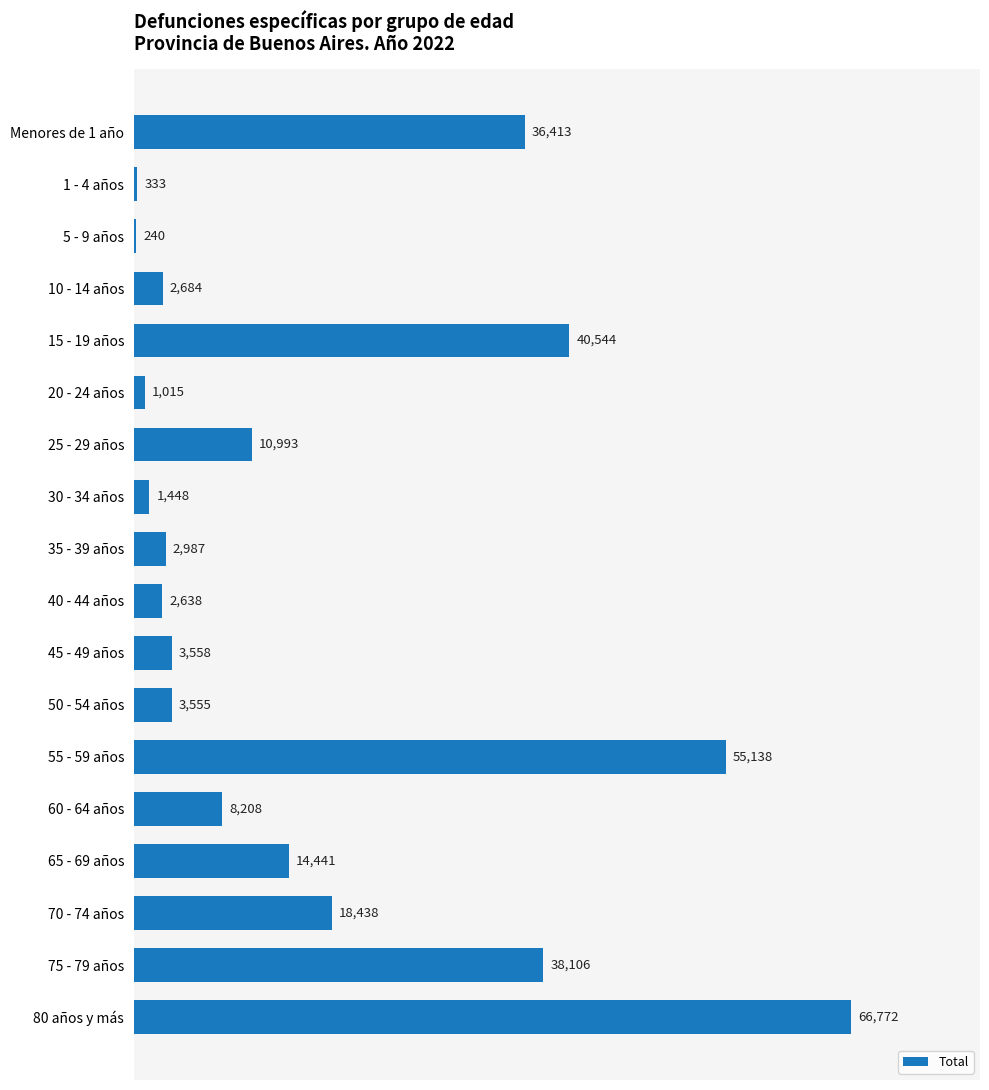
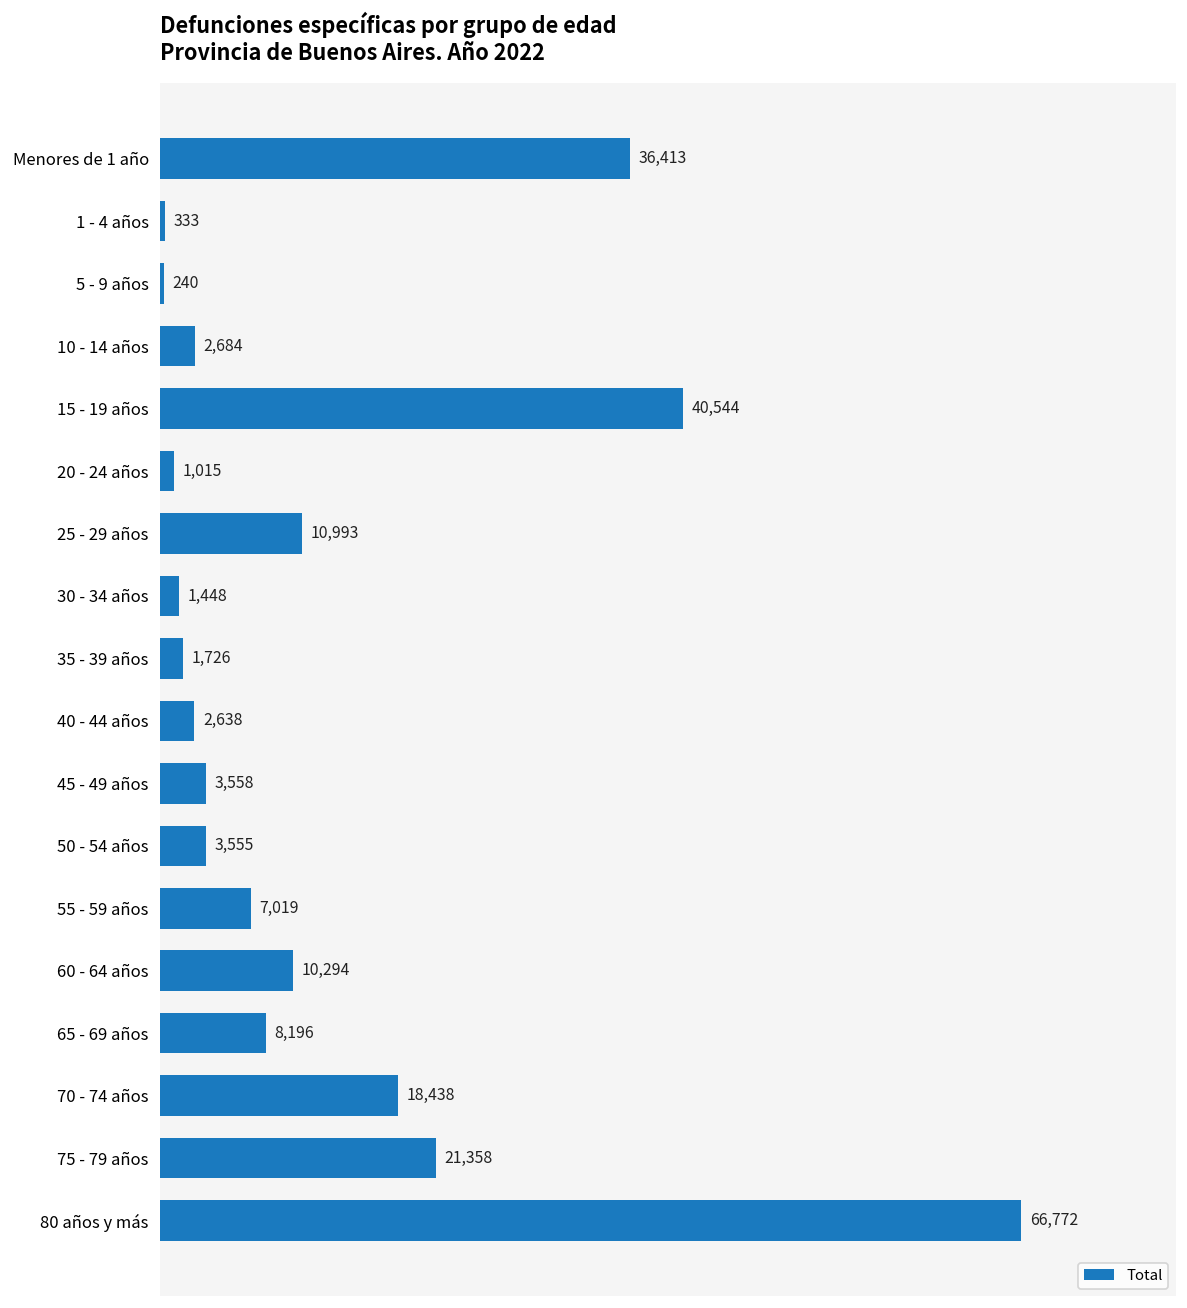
  {
    "Menores de 1 año": "36,413",
    "1 - 4 años": "333",
    "5 - 9 años": "240",
    "10 - 14 años": "2,684",
    "15 - 19 años": "40,544",
    "20 - 24 años": "1,015",
    "25 - 29 años": "10,993",
    "30 - 34 años": "1,448",
-   "35 - 39 años": "2,987",
+   "35 - 39 años": "1,726",
    "40 - 44 años": "2,638",
    "45 - 49 años": "3,558",
    "50 - 54 años": "3,555",
-   "55 - 59 años": "55,138",
-   "60 - 64 años": "8,208",
-   "65 - 69 años": "14,441",
+   "55 - 59 años": "7,019",
+   "60 - 64 años": "10,294",
+   "65 - 69 años": "8,196",
    "70 - 74 años": "18,438",
-   "75 - 79 años": "38,106",
+   "75 - 79 años": "21,358",
    "80 años y más": "66,772"
  }
